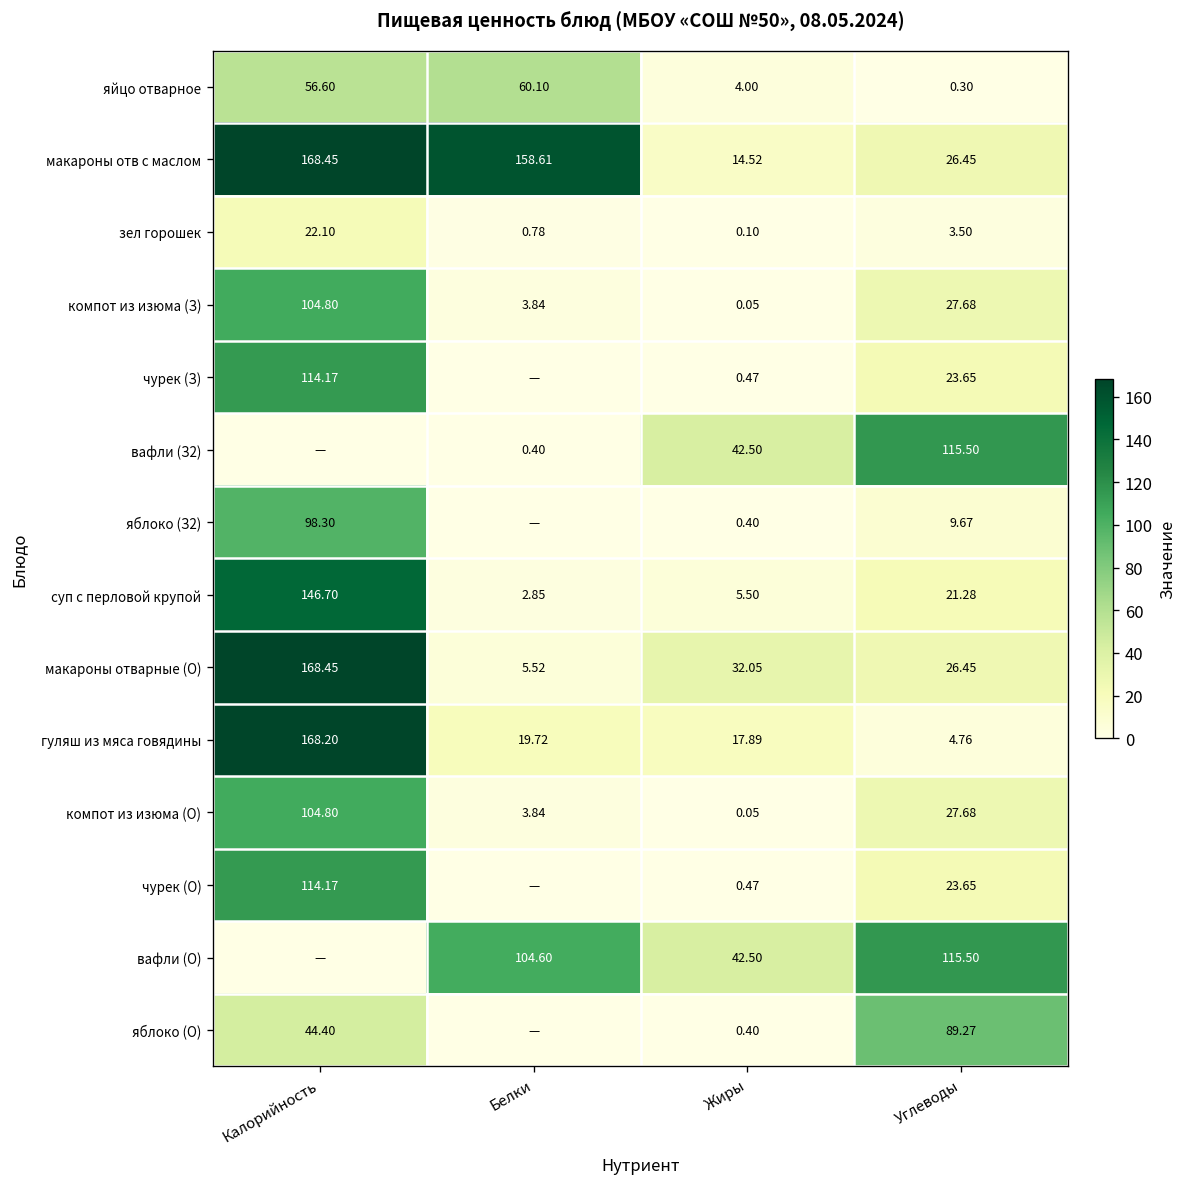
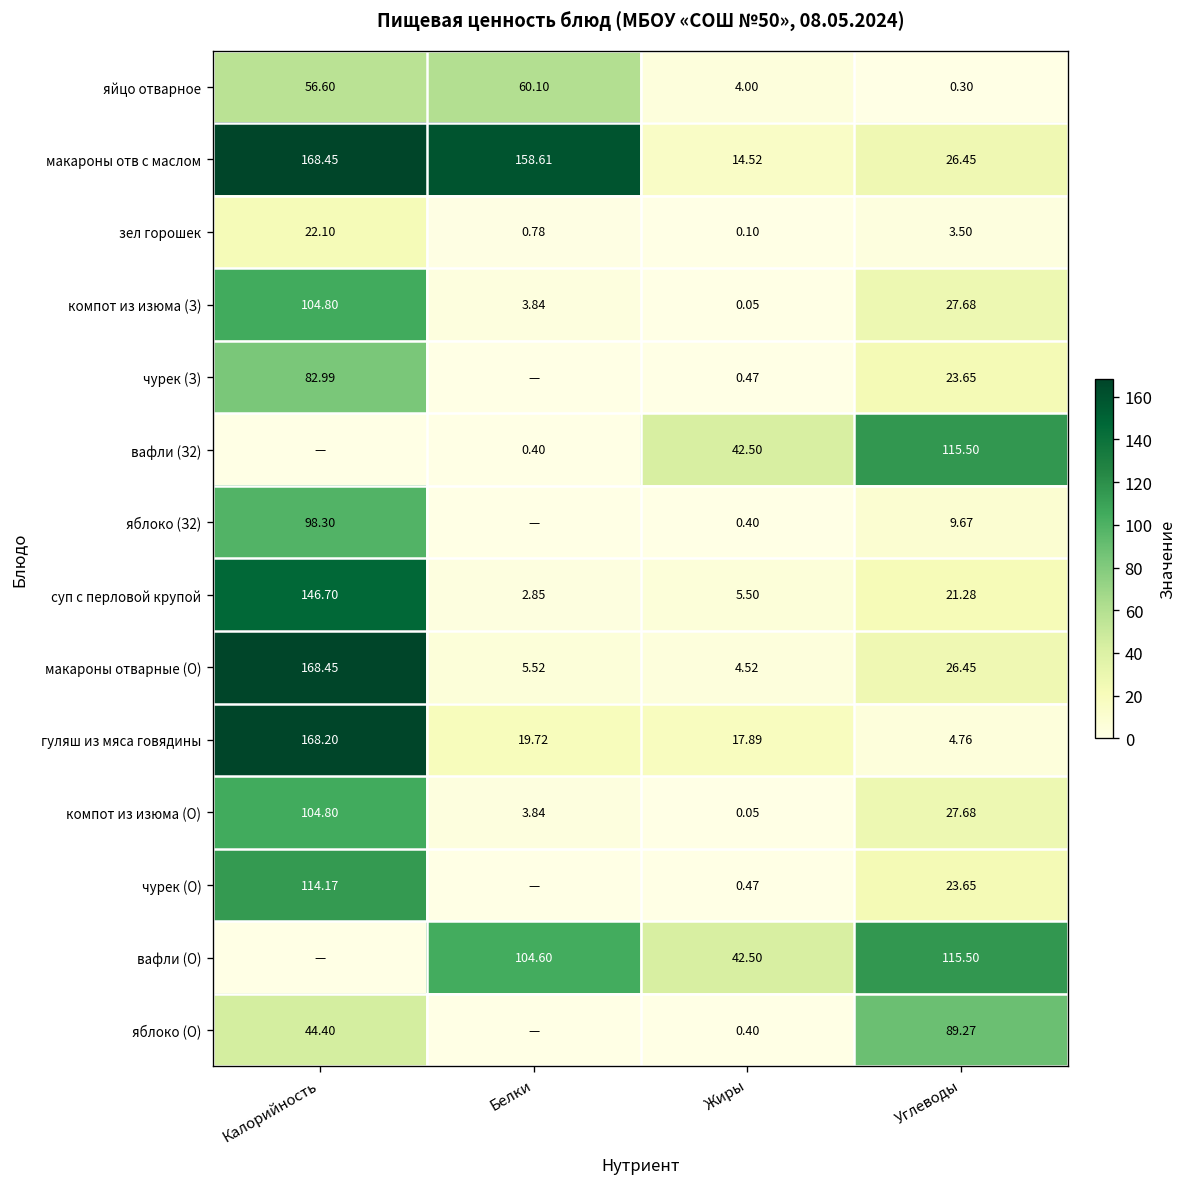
  {
    "яйцо отварное": {
      "Калорийность": 56.60,
      "Белки": 60.10,
      "Жиры": 4.00,
      "Углеводы": 0.30
    },
    "макароны отв с маслом": {
      "Калорийность": 168.45,
      "Белки": 158.61,
      "Жиры": 14.52,
      "Углеводы": 26.45
    },
    "зел горошек": {
      "Калорийность": 22.10,
      "Белки": 0.78,
      "Жиры": 0.10,
      "Углеводы": 3.50
    },
    "компот из изюма (З)": {
      "Калорийность": 104.80,
      "Белки": 3.84,
      "Жиры": 0.05,
      "Углеводы": 27.68
    },
    "чурек (З)": {
-     "Калорийность": 114.17,
+     "Калорийность": 82.99,
      "Жиры": 0.47,
      "Углеводы": 23.65
    },
    "вафли (З2)": {
      "Белки": 0.40,
      "Жиры": 42.50,
      "Углеводы": 115.50
    },
    "яблоко (З2)": {
      "Калорийность": 98.30,
      "Жиры": 0.40,
      "Углеводы": 9.67
    },
    "суп с перловой крупой": {
      "Калорийность": 146.70,
      "Белки": 2.85,
      "Жиры": 5.50,
      "Углеводы": 21.28
    },
    "макароны отварные (О)": {
      "Калорийность": 168.45,
      "Белки": 5.52,
-     "Жиры": 32.05,
+     "Жиры": 4.52,
      "Углеводы": 26.45
    },
    "гуляш из мяса говядины": {
      "Калорийность": 168.20,
      "Белки": 19.72,
      "Жиры": 17.89,
      "Углеводы": 4.76
    },
    "компот из изюма (О)": {
      "Калорийность": 104.80,
      "Белки": 3.84,
      "Жиры": 0.05,
      "Углеводы": 27.68
    },
    "чурек (О)": {
      "Калорийность": 114.17,
      "Жиры": 0.47,
      "Углеводы": 23.65
    },
    "вафли (О)": {
      "Белки": 104.60,
      "Жиры": 42.50,
      "Углеводы": 115.50
    },
    "яблоко (О)": {
      "Калорийность": 44.40,
      "Жиры": 0.40,
      "Углеводы": 89.27
    }
  }
